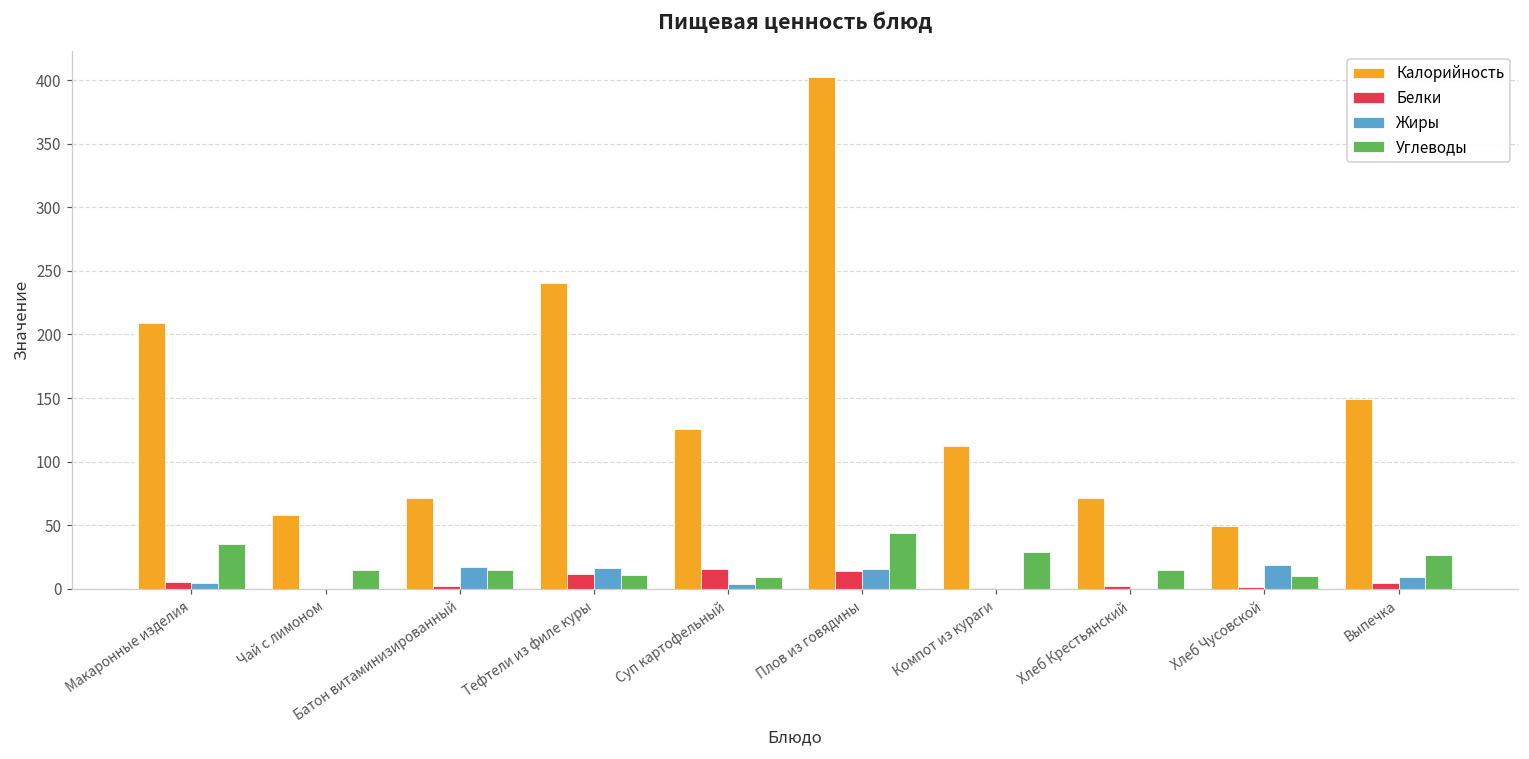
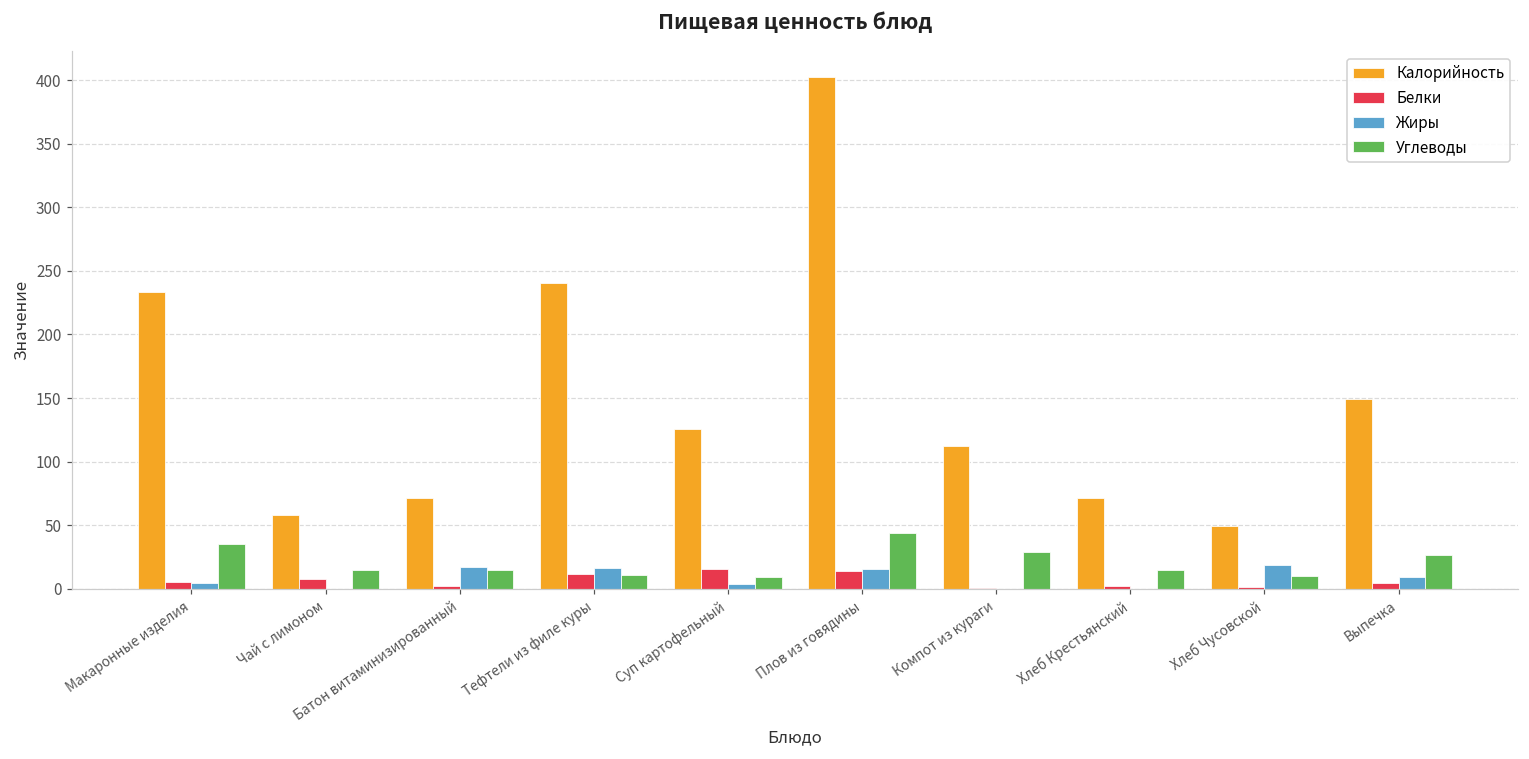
  {
    "Калорийность": {
-     "Макаронные изделия": 209,
+     "Макаронные изделия": 233,
      "Чай с лимоном": 58,
      "Батон витаминизированный": 72,
      "Тефтели из филе куры": 240,
      "Суп картофельный": 126,
      "Плов из говядины": 402,
      "Компот из кураги": 112,
      "Хлеб Крестьянский": 71,
      "Хлеб Чусовской": 50,
      "Выпечка": 150
    },
    "Белки": {
      "Макаронные изделия": 5,
-     "Чай с лимоном": 0,
+     "Чай с лимоном": 8,
      "Батон витаминизированный": 2,
      "Тефтели из филе куры": 12,
      "Суп картофельный": 16,
      "Плов из говядины": 14,
      "Хлеб Крестьянский": 2,
      "Выпечка": 5
    },
    "Жиры": {
      "Макаронные изделия": 5,
      "Батон витаминизированный": 17,
      "Тефтели из филе куры": 16,
      "Суп картофельный": 4,
      "Плов из говядины": 15,
      "Компот из кураги": 0,
      "Хлеб Чусовской": 19,
      "Выпечка": 10
    },
    "Углеводы": {
      "Макаронные изделия": 36,
      "Чай с лимоном": 15,
      "Батон витаминизированный": 15,
      "Тефтели из филе куры": 11,
      "Суп картофельный": 9,
      "Плов из говядины": 44,
      "Компот из кураги": 29,
      "Хлеб Крестьянский": 15,
      "Хлеб Чусовской": 10,
      "Выпечка": 27
    }
  }
